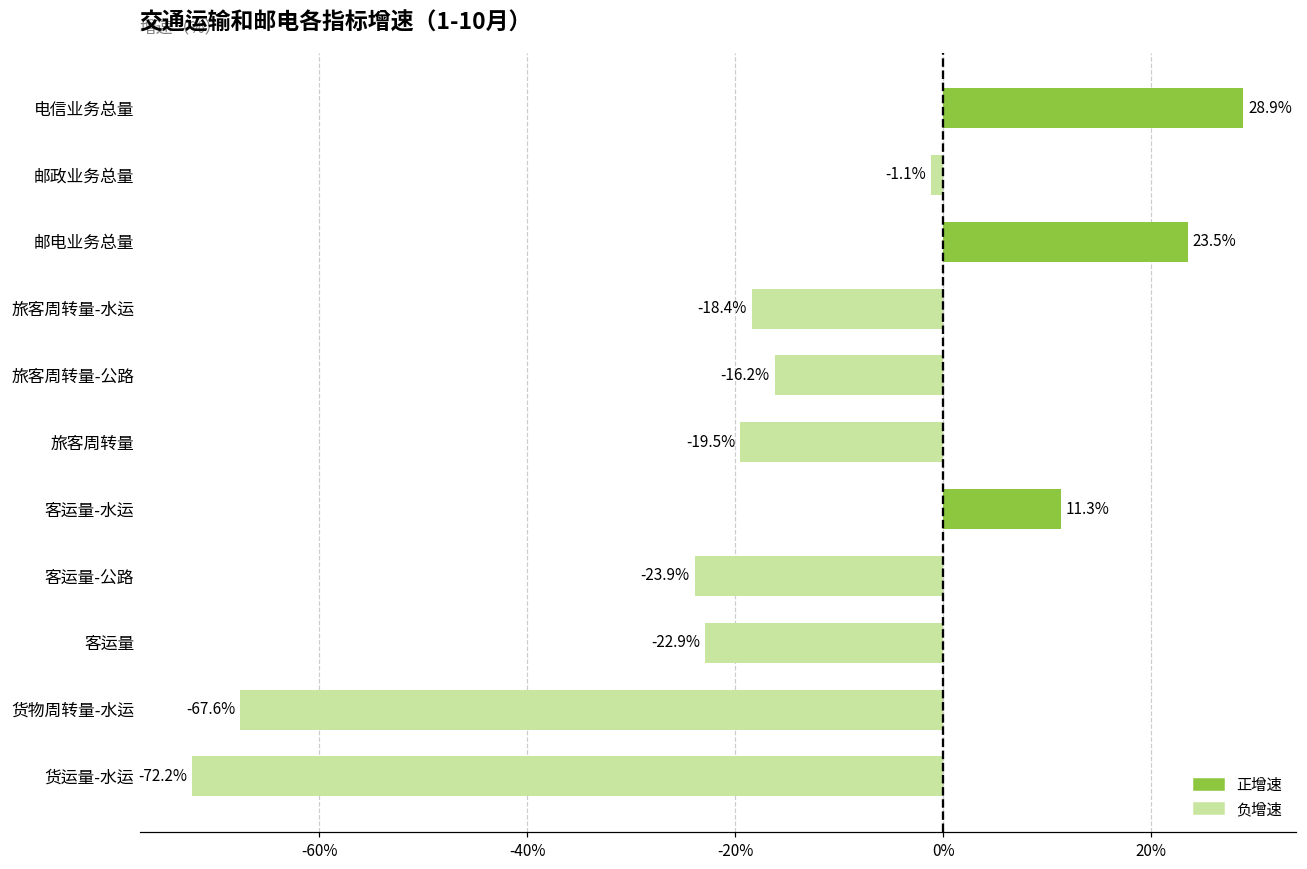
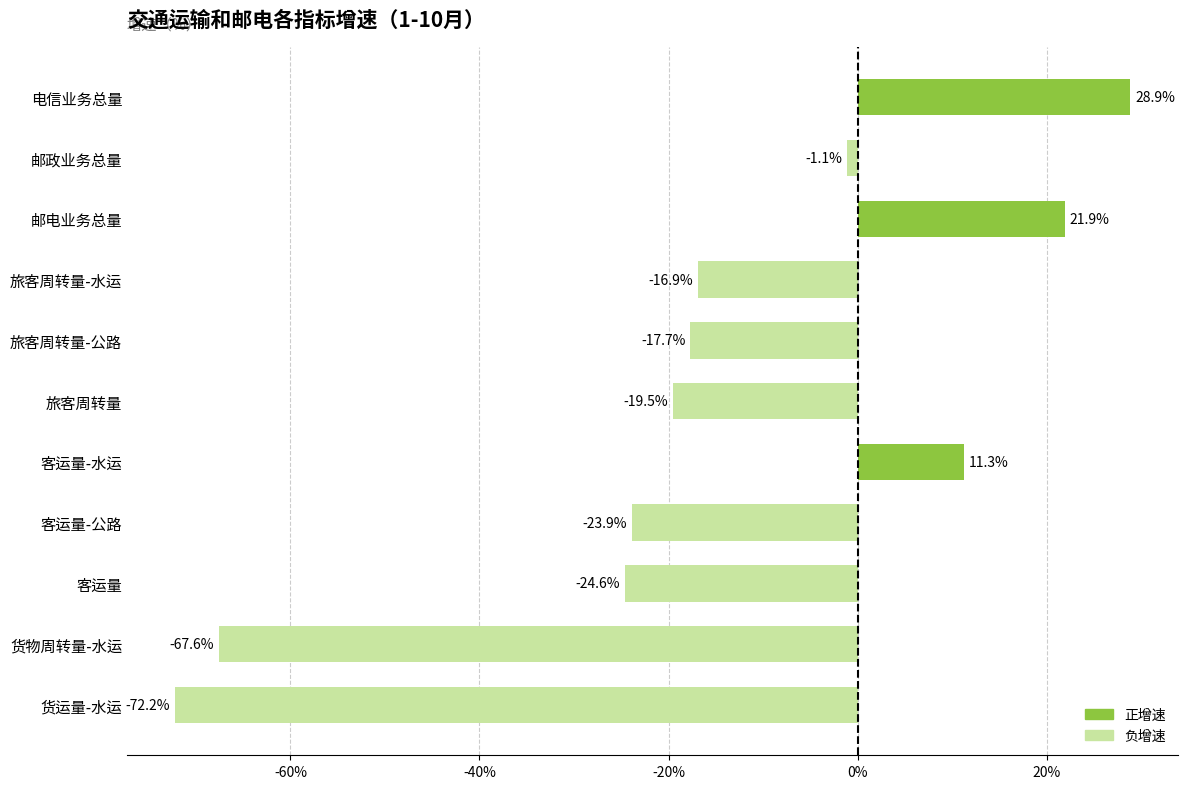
  {
    "电信业务总量": "28.9%",
    "邮政业务总量": "-1.1%",
-   "邮电业务总量": "23.5%",
-   "旅客周转量-水运": "-18.4%",
-   "旅客周转量-公路": "-16.2%",
+   "邮电业务总量": "21.9%",
+   "旅客周转量-水运": "-16.9%",
+   "旅客周转量-公路": "-17.7%",
    "旅客周转量": "-19.5%",
    "客运量-水运": "11.3%",
    "客运量-公路": "-23.9%",
-   "客运量": "-22.9%",
+   "客运量": "-24.6%",
    "货物周转量-水运": "-67.6%",
    "货运量-水运": "-72.2%"
  }
